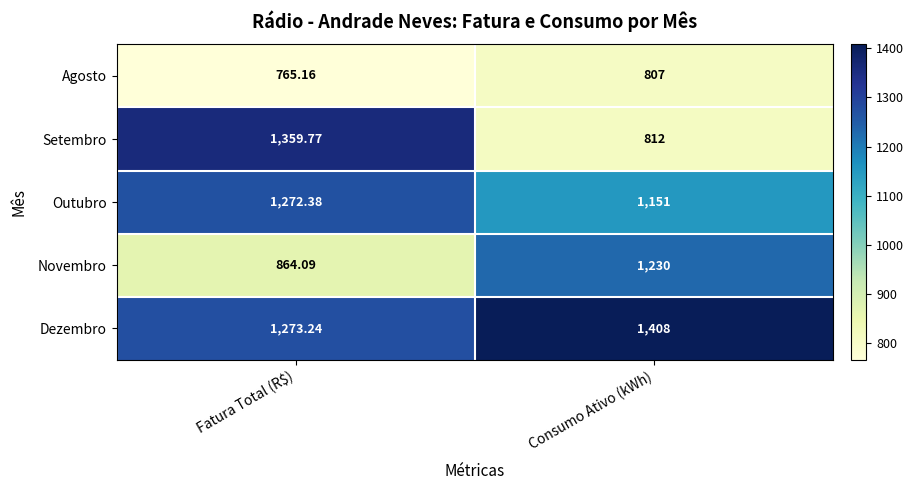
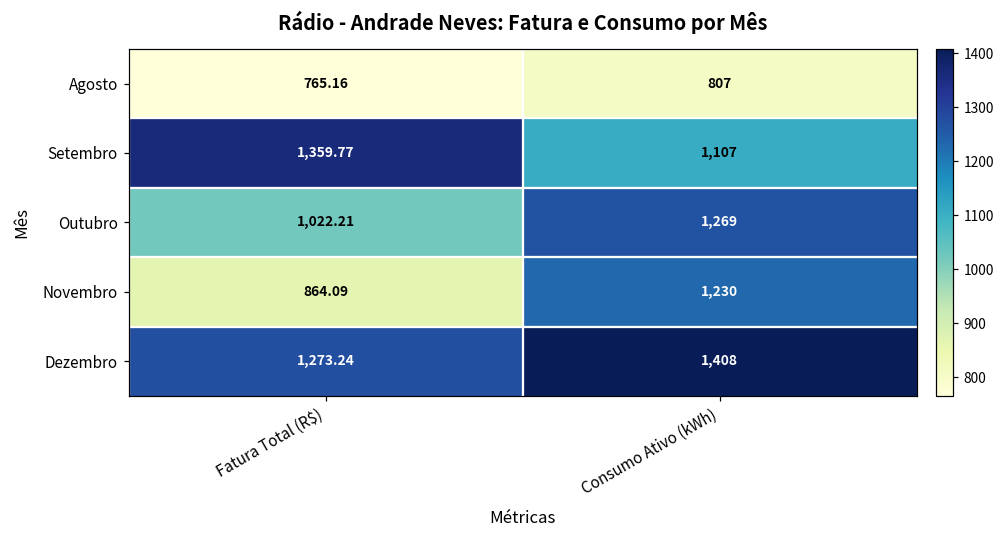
  {
    "Agosto": {
      "Fatura Total (R$)": "765.16",
      "Consumo Ativo (kWh)": "807"
    },
    "Setembro": {
      "Fatura Total (R$)": "1,359.77",
-     "Consumo Ativo (kWh)": "812"
+     "Consumo Ativo (kWh)": "1,107"
    },
    "Outubro": {
-     "Fatura Total (R$)": "1,272.38",
-     "Consumo Ativo (kWh)": "1,151"
+     "Fatura Total (R$)": "1,022.21",
+     "Consumo Ativo (kWh)": "1,269"
    },
    "Novembro": {
      "Fatura Total (R$)": "864.09",
      "Consumo Ativo (kWh)": "1,230"
    },
    "Dezembro": {
      "Fatura Total (R$)": "1,273.24",
      "Consumo Ativo (kWh)": "1,408"
    }
  }
